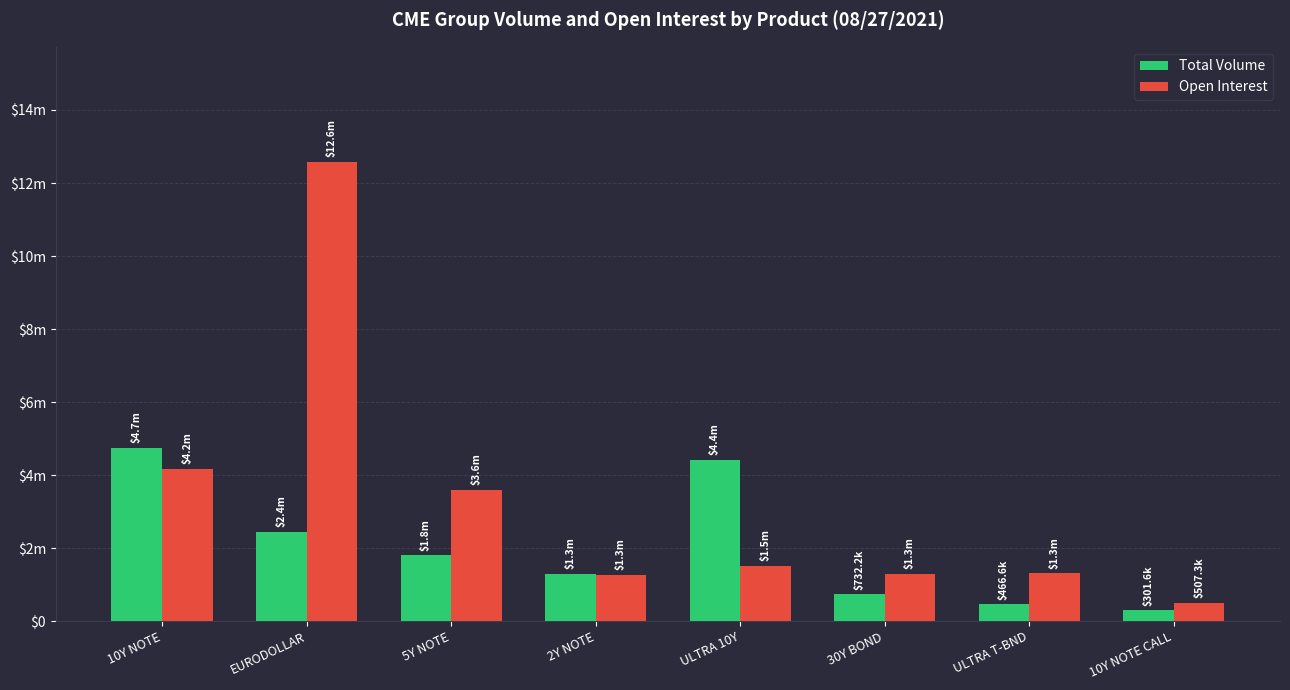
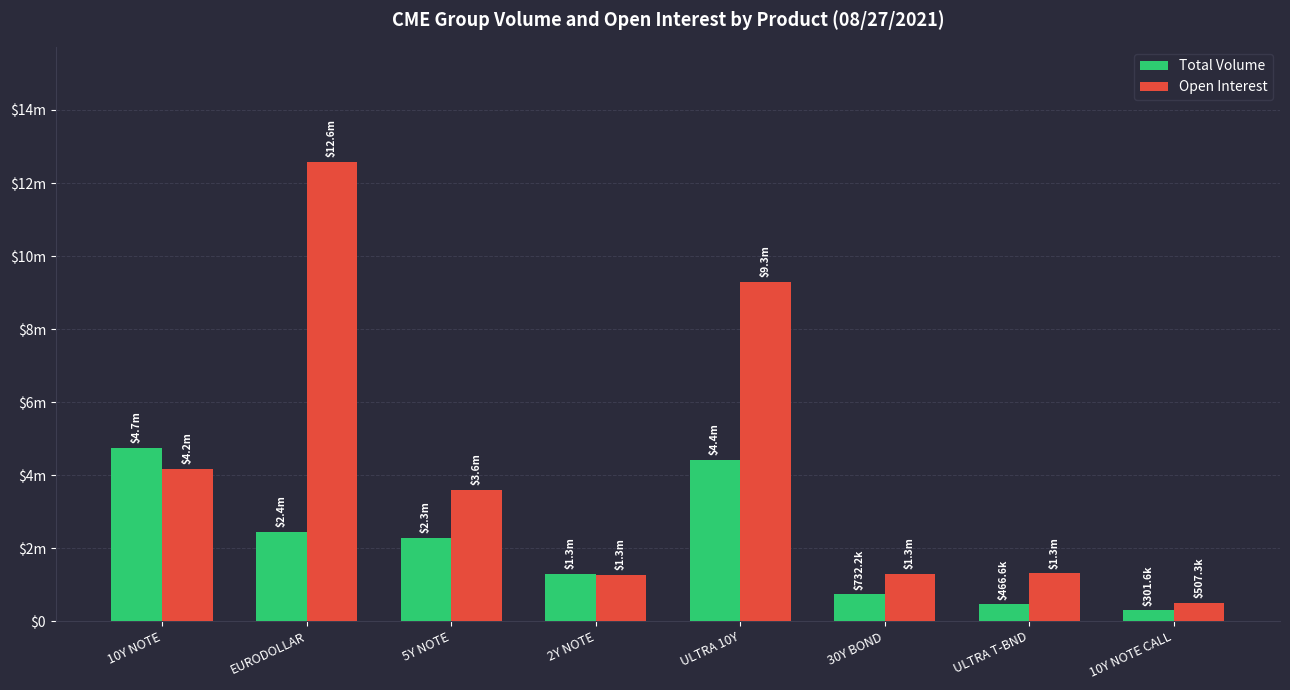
  {
    "Total Volume": {
      "10Y NOTE": "$4.7m",
      "EURODOLLAR": "$2.4m",
-     "5Y NOTE": "$1.8m",
+     "5Y NOTE": "$2.3m",
      "2Y NOTE": "$1.3m",
      "ULTRA 10Y": "$4.4m",
      "30Y BOND": "$732.2k",
      "ULTRA T-BND": "$466.6k",
      "10Y NOTE CALL": "$301.6k"
    },
    "Open Interest": {
      "10Y NOTE": "$4.2m",
      "EURODOLLAR": "$12.6m",
      "5Y NOTE": "$3.6m",
      "2Y NOTE": "$1.3m",
-     "ULTRA 10Y": "$1.5m",
+     "ULTRA 10Y": "$9.3m",
      "30Y BOND": "$1.3m",
      "ULTRA T-BND": "$1.3m",
      "10Y NOTE CALL": "$507.3k"
    }
  }
